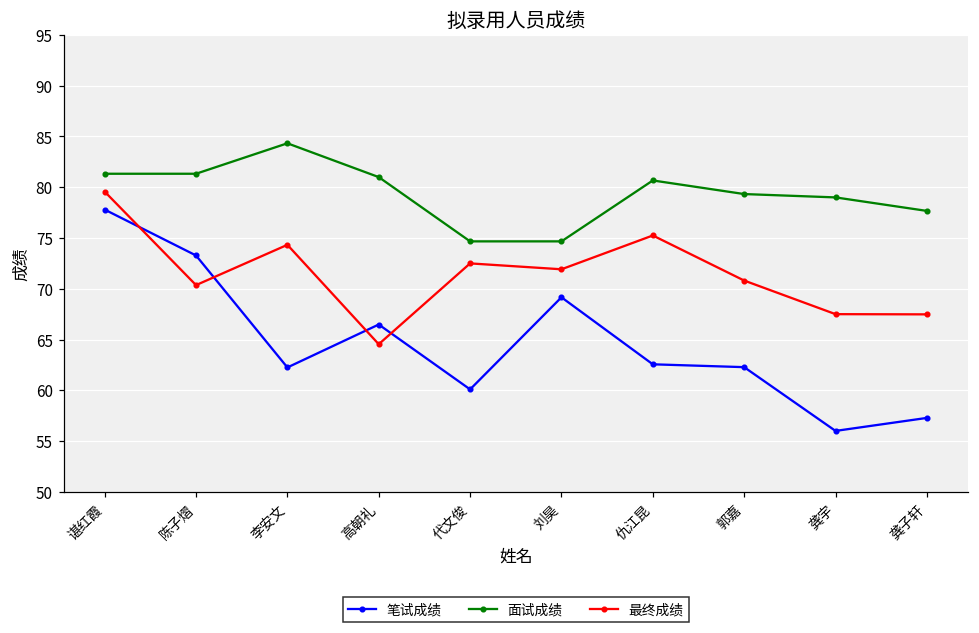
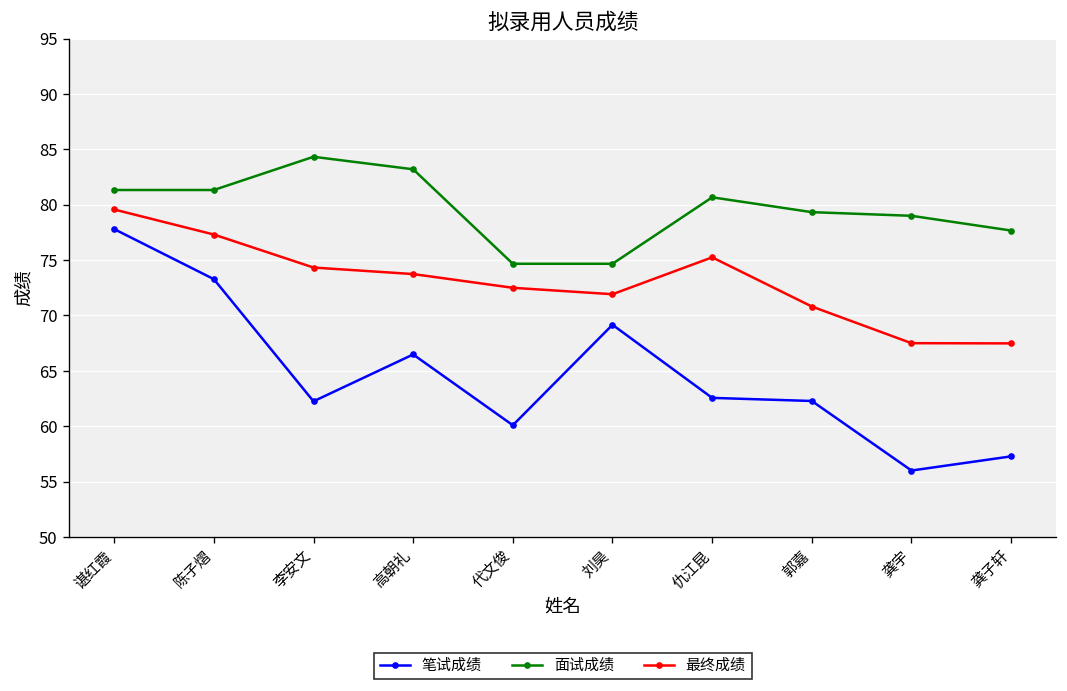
  {
    "笔试成绩": {
      "谌红霞": 78,
      "陈子熠": 73,
      "李安文": 62,
      "高朝礼": 66,
      "代文俊": 60,
      "刘昊": 69,
      "仇江昆": 63,
      "郭嘉": 62,
      "龚宇": 56,
      "龚子轩": 57
    },
    "面试成绩": {
      "谌红霞": 81,
      "陈子熠": 81,
      "李安文": 84,
-     "高朝礼": 81,
+     "高朝礼": 83,
      "代文俊": 75,
      "刘昊": 75,
      "仇江昆": 81,
      "郭嘉": 79,
      "龚宇": 79,
      "龚子轩": 78
    },
    "最终成绩": {
      "谌红霞": 80,
-     "陈子熠": 70,
+     "陈子熠": 77,
      "李安文": 74,
-     "高朝礼": 65,
+     "高朝礼": 74,
      "代文俊": 73,
      "刘昊": 72,
      "仇江昆": 75,
      "郭嘉": 71,
      "龚宇": 68,
      "龚子轩": 67
    }
  }
